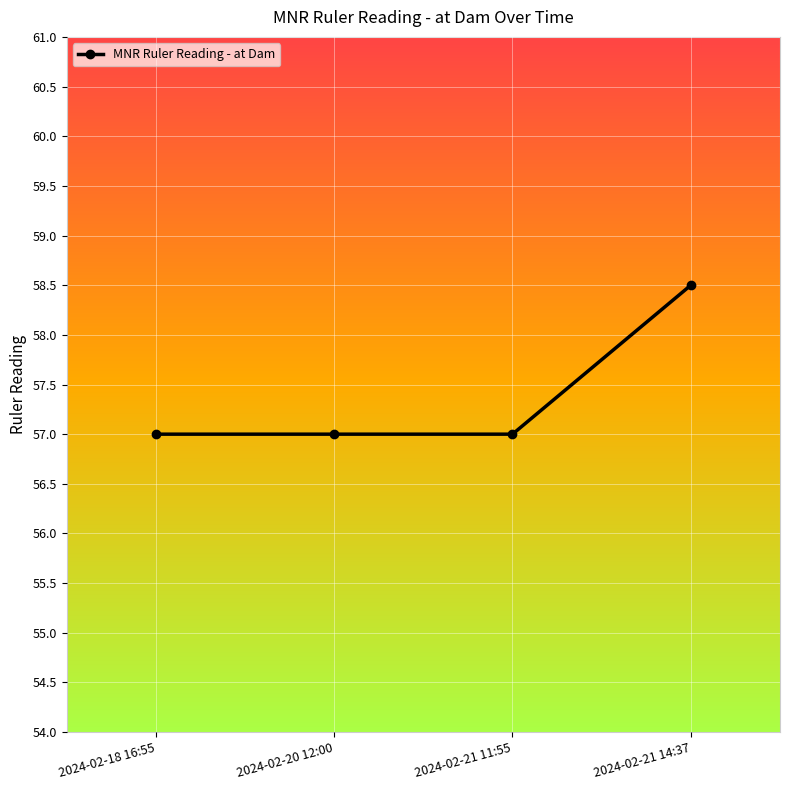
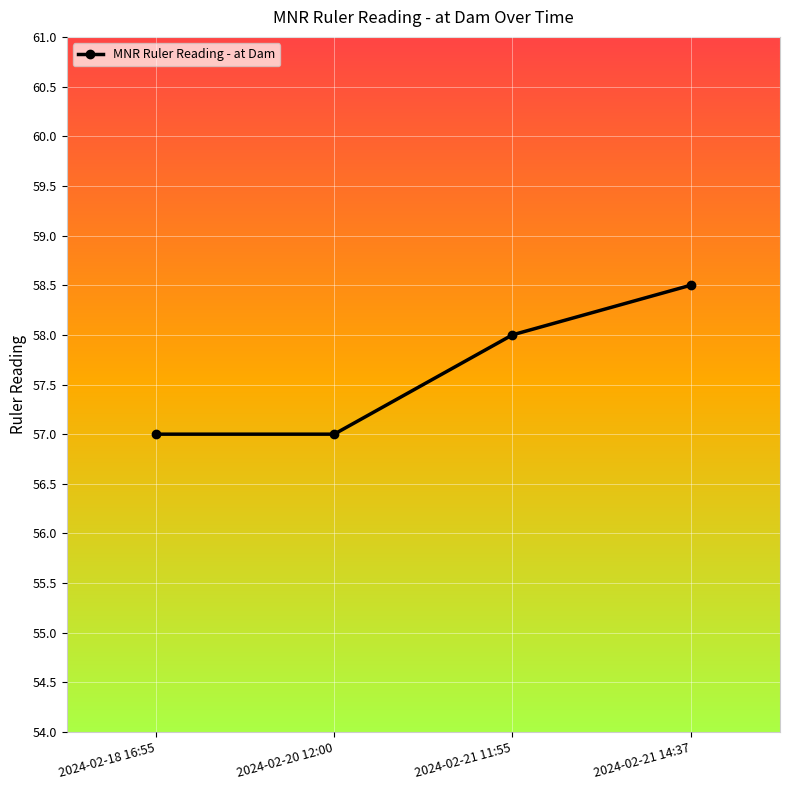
  {
    "2024-02-18 16:55": 57,
    "2024-02-20 12:00": 57,
-   "2024-02-21 11:55": 57,
+   "2024-02-21 11:55": 58,
    "2024-02-21 14:37": 58.5
  }
